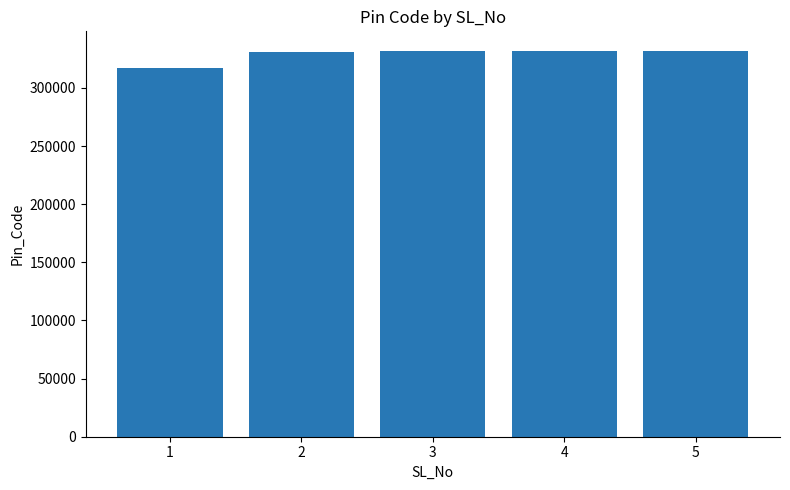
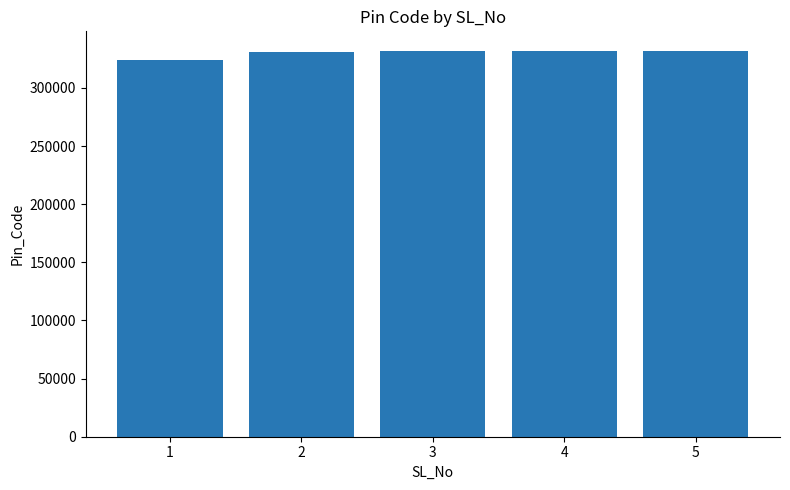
  {
-   "1": 317000,
+   "1": 324000,
    "2": 331000,
    "3": 332000,
    "4": 332000,
    "5": 332000
  }
